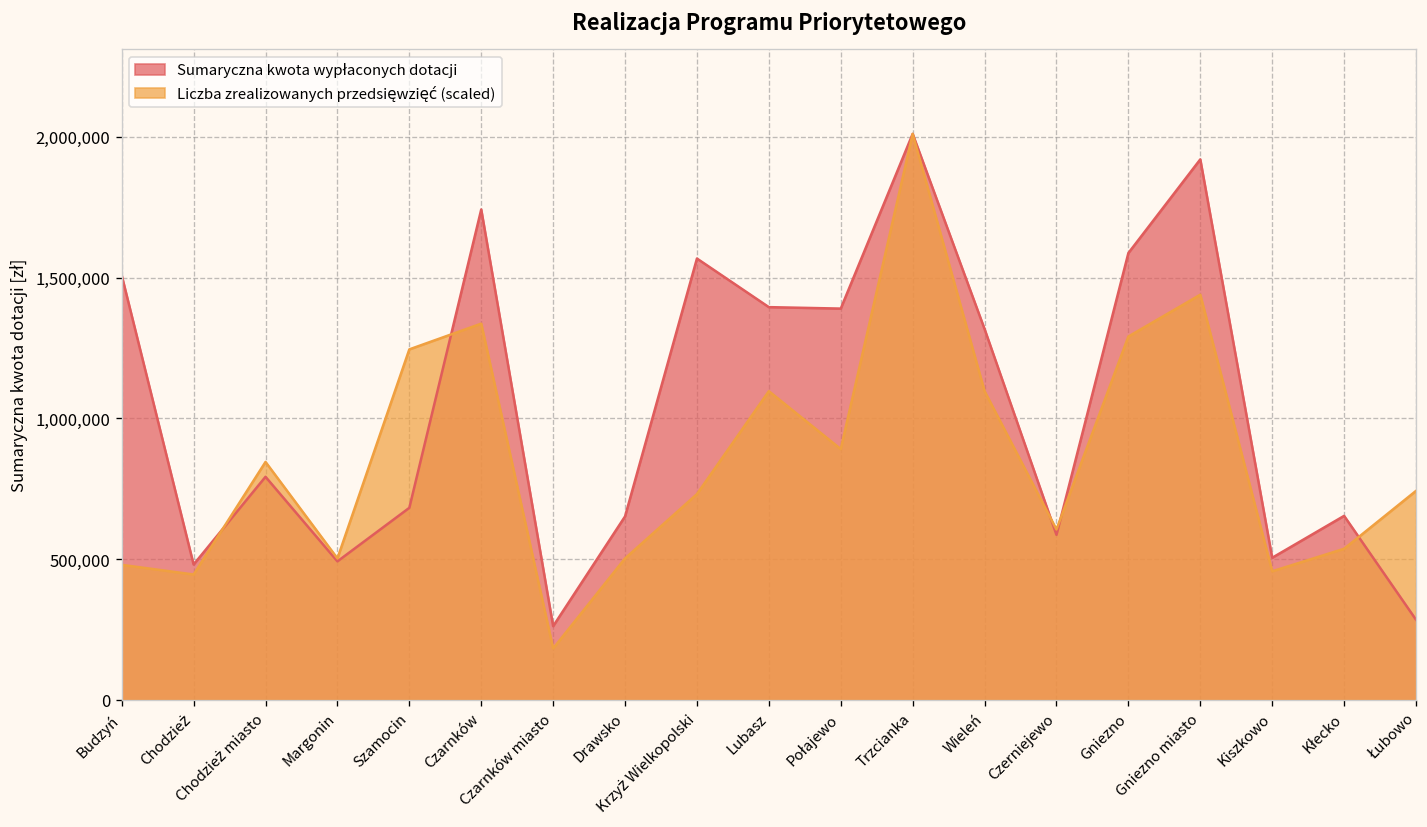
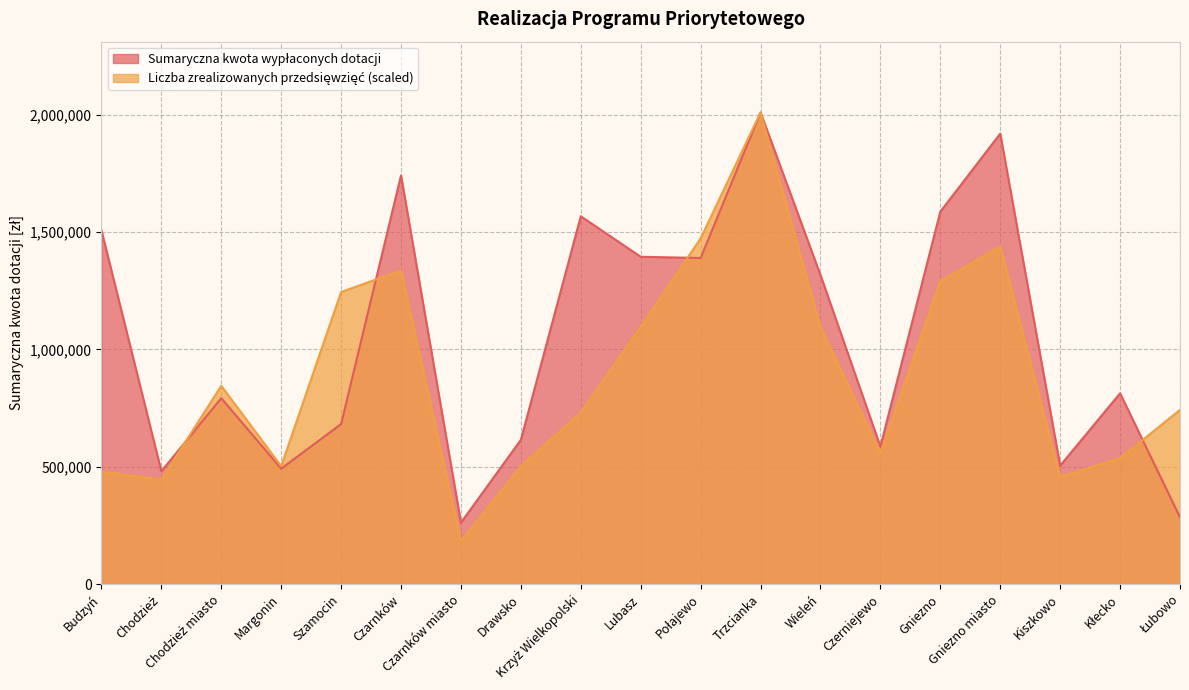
  {
    "Sumaryczna kwota wypłaconych dotacji": {
      "Budzyń": "1,510,000",
      "Chodzież": "480,000",
      "Chodzież miasto": "790,000",
      "Szamocin": "680,000",
      "Czarnków": "1,740,000",
      "Czarnków miasto": "260,000",
-     "Drawsko": "650,000",
+     "Drawsko": "610,000",
      "Krzyż Wielkopolski": "1,570,000",
      "Lubasz": "1,390,000",
      "Połajewo": "1,390,000",
      "Wieleń": "1,320,000",
      "Czerniejewo": "590,000",
      "Gniezno": "1,590,000",
      "Gniezno miasto": "1,920,000",
      "Kiszkowo": "500,000",
-     "Kłecko": "650,000",
+     "Kłecko": "810,000",
      "Łubowo": "280,000"
    },
    "Liczba zrealizowanych przedsięwzięć (scaled)": {
      "Budzyń": "480,000",
      "Chodzież": "450,000",
      "Chodzież miasto": "850,000",
      "Szamocin": "1,240,000",
      "Czarnków": "1,340,000",
      "Czarnków miasto": "180,000",
      "Drawsko": "500,000",
      "Krzyż Wielkopolski": "730,000",
      "Lubasz": "1,100,000",
-     "Połajewo": "890,000",
+     "Połajewo": "1,470,000",
      "Wieleń": "1,100,000",
-     "Czerniejewo": "610,000",
+     "Czerniejewo": "560,000",
      "Gniezno": "1,290,000",
      "Gniezno miasto": "1,440,000",
      "Kiszkowo": "460,000",
      "Kłecko": "540,000",
      "Łubowo": "740,000"
    }
  }
